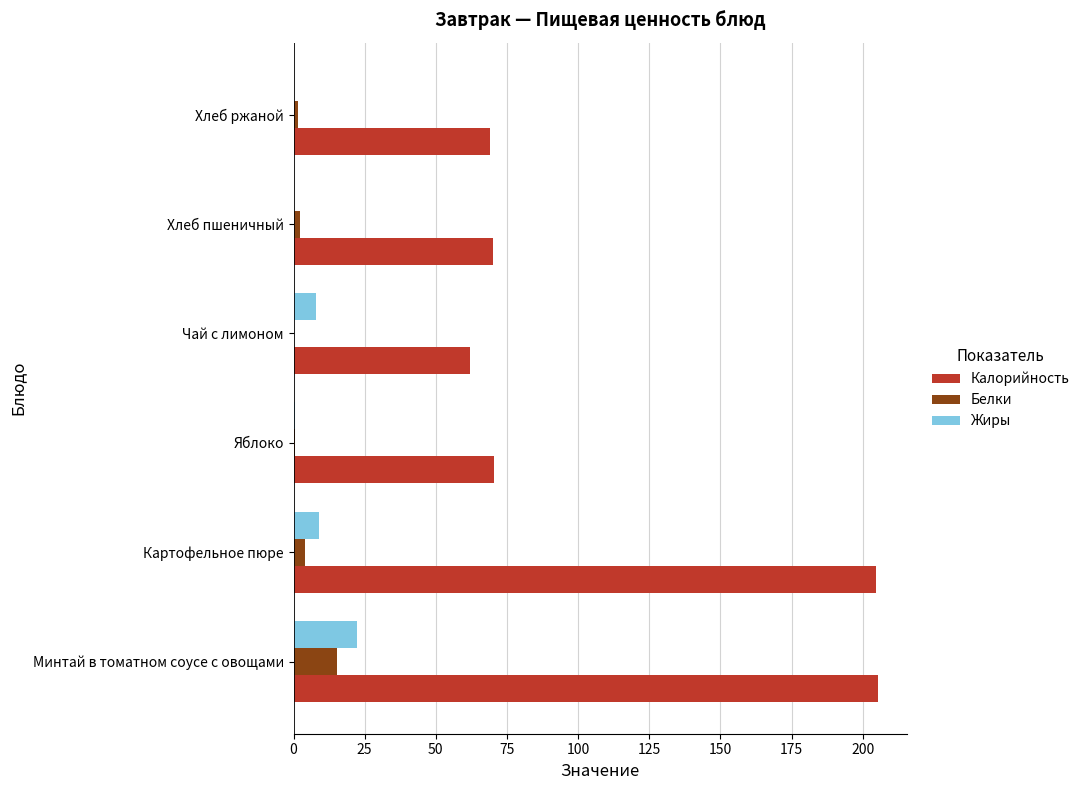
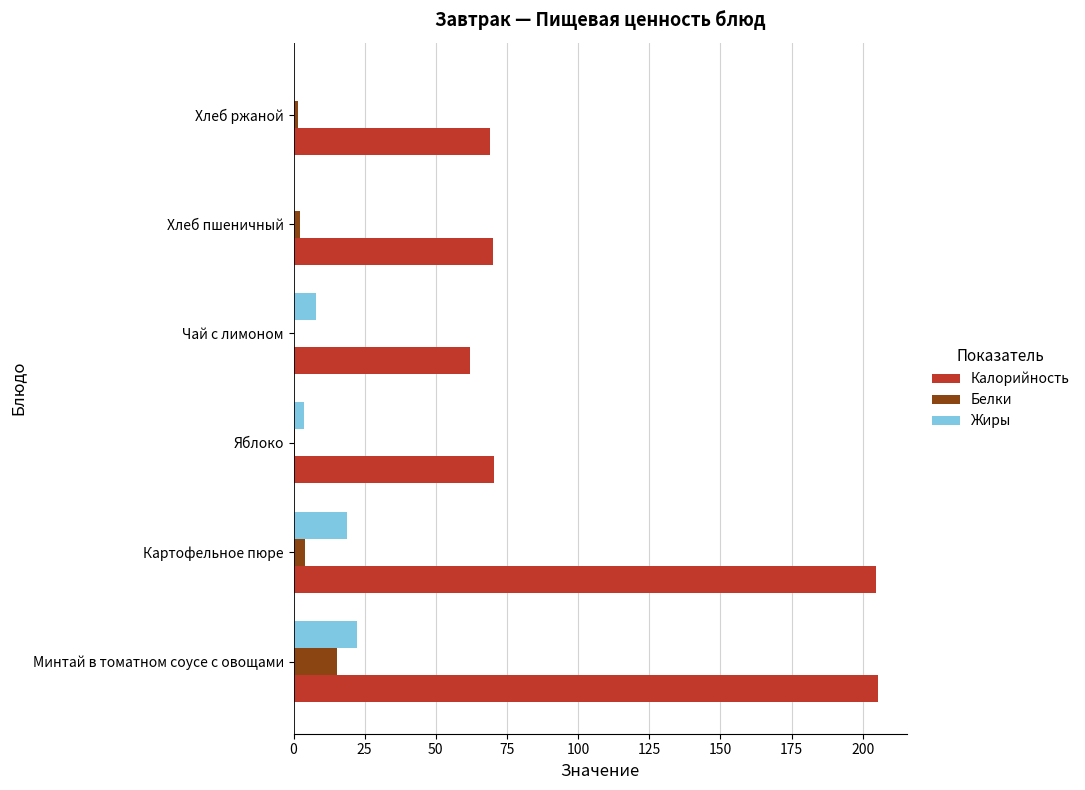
  {
    "Жиры": {
      "Чай с лимоном": 8,
-     "Яблоко": 1,
-     "Картофельное пюре": 9,
+     "Яблоко": 4,
+     "Картофельное пюре": 19,
      "Минтай в томатном соусе с овощами": 22
    }
  }
